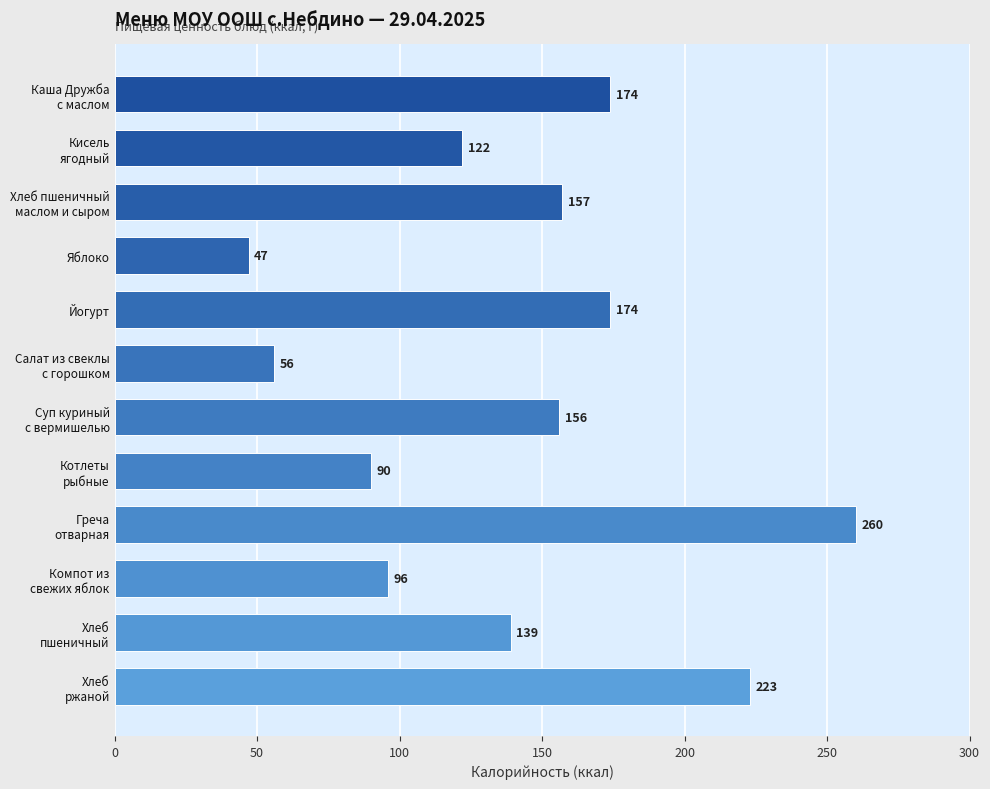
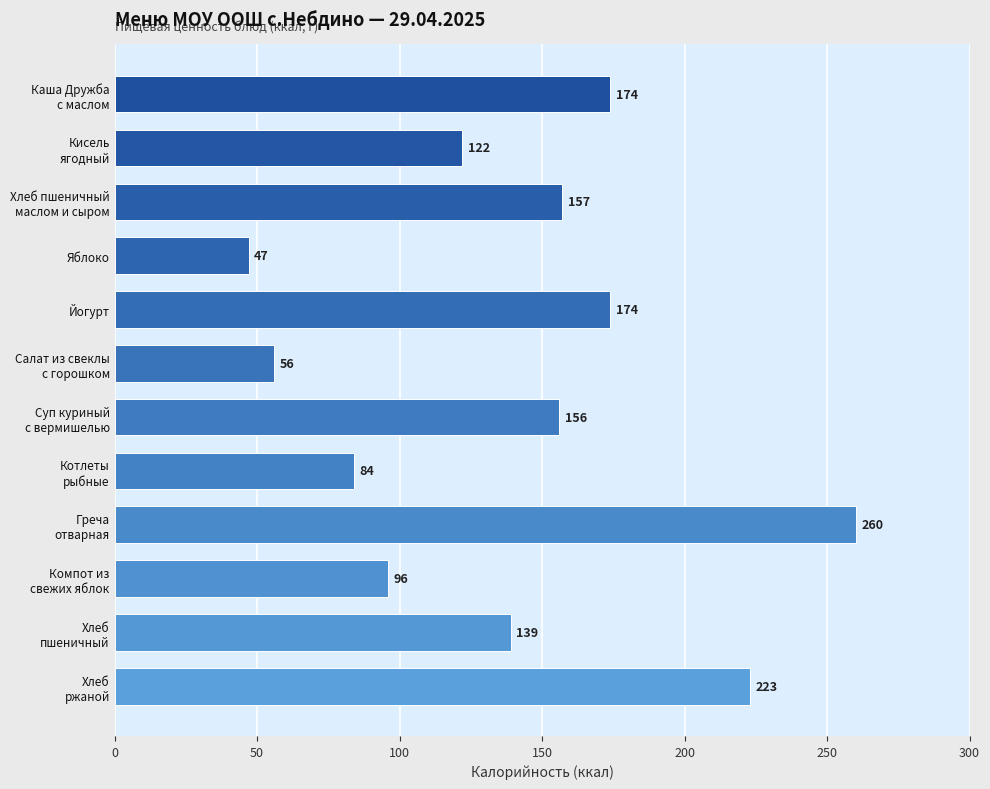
  {
    "Каша Дружба с маслом": 174,
    "Кисель ягодный": 122,
    "Хлеб пшеничный маслом и сыром": 157,
    "Яблоко": 47,
    "Йогурт": 174,
    "Салат из свеклы с горошком": 56,
    "Суп куриный с вермишелью": 156,
-   "Котлеты рыбные": 90,
+   "Котлеты рыбные": 84,
    "Греча отварная": 260,
    "Компот из свежих яблок": 96,
    "Хлеб пшеничный": 139,
    "Хлеб ржаной": 223
  }
